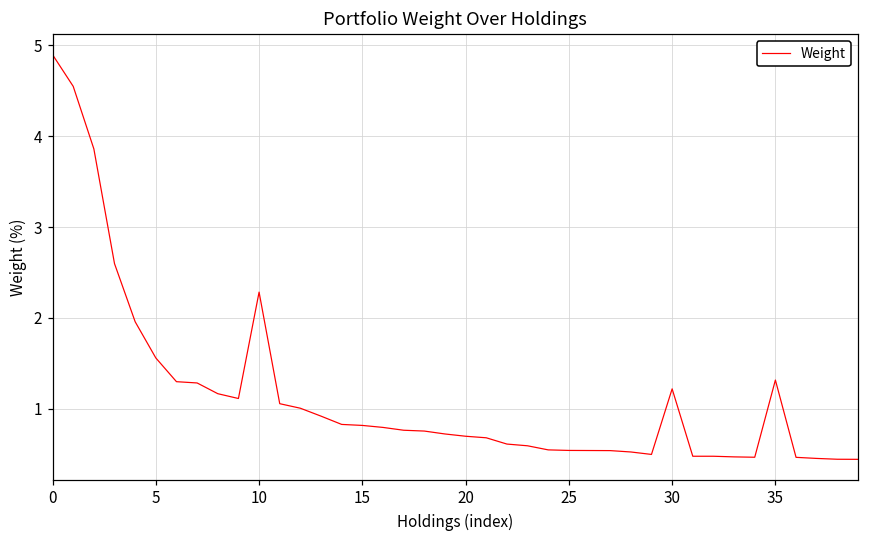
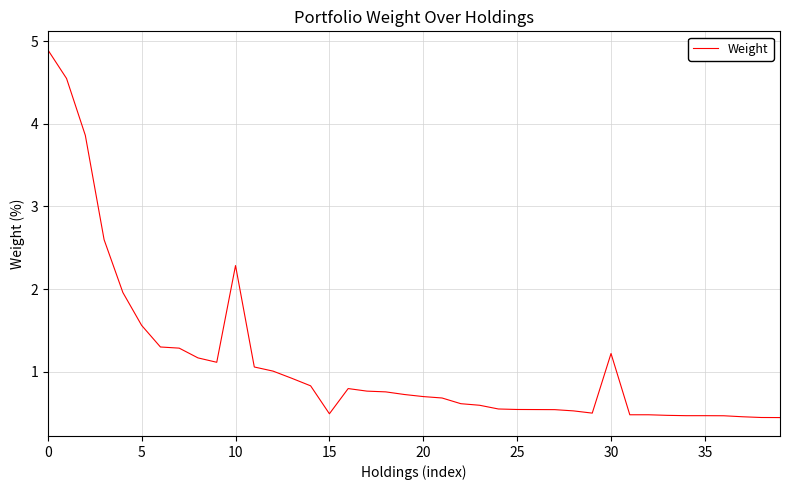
  {
    "0": 4.9,
    "5": 1.6,
    "10": 2.3,
-   "15": 0.8,
+   "15": 0.5,
    "20": 0.7,
    "25": 0.5,
    "30": 1.2,
-   "35": 1.3
+   "35": 0.5
  }
